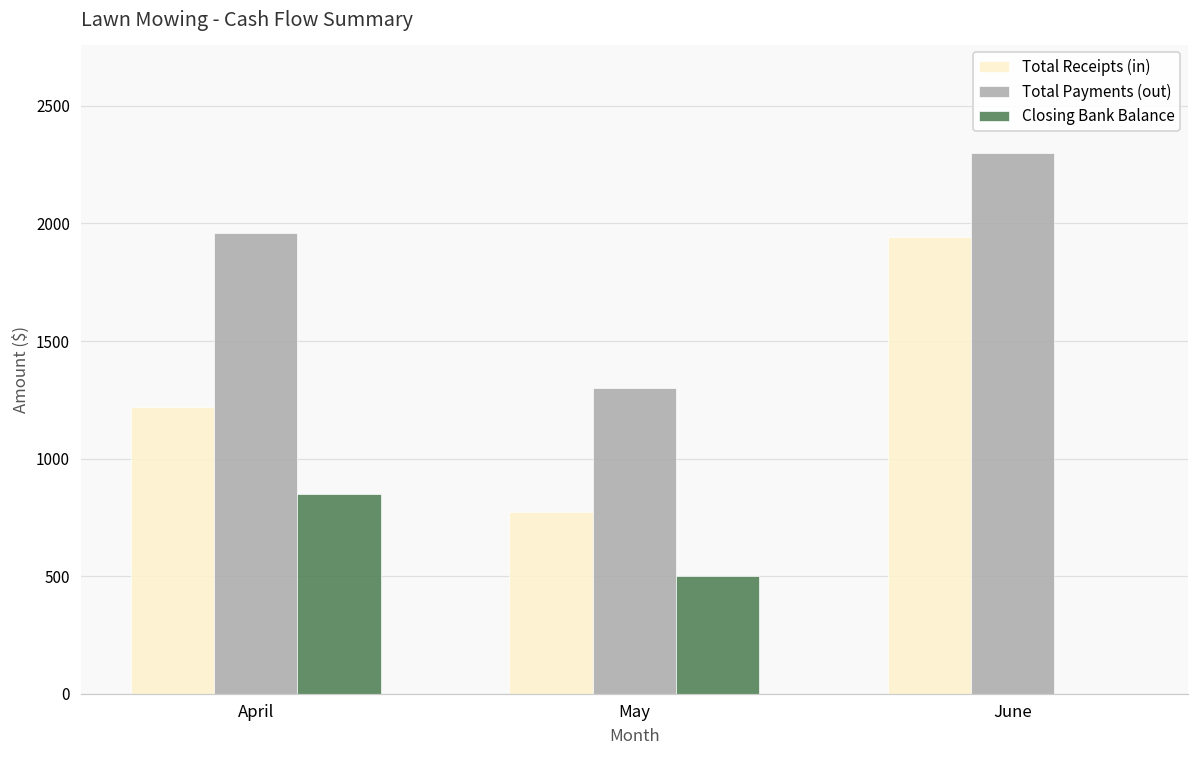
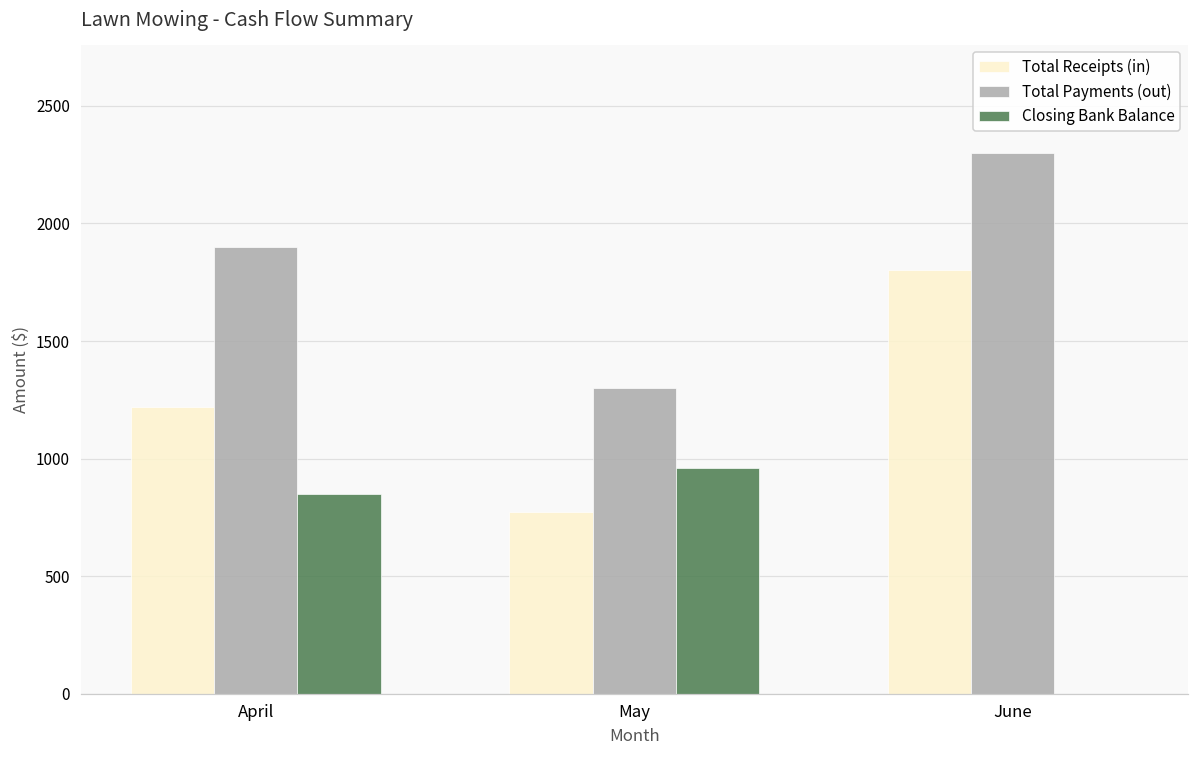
  {
    "Total Receipts (in)": {
      "April": 1220,
      "May": 770,
-     "June": 1940
+     "June": 1800
    },
    "Total Payments (out)": {
-     "April": 1960,
+     "April": 1900,
      "May": 1300,
      "June": 2300
    },
    "Closing Bank Balance": {
      "April": 850,
-     "May": 500,
+     "May": 960,
      "June": 0
    }
  }
